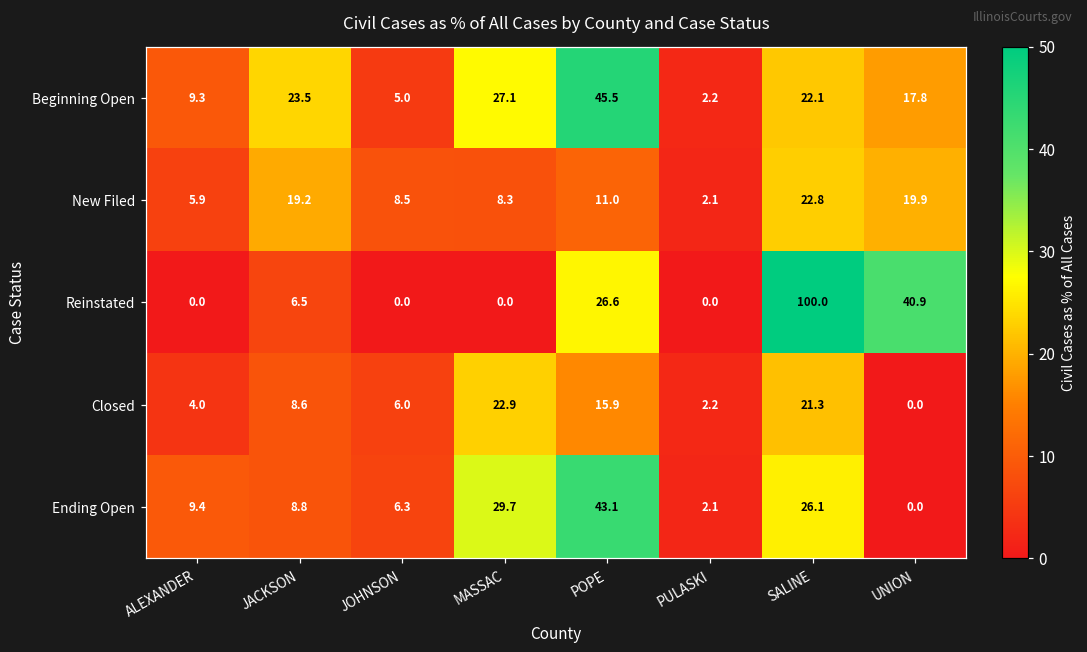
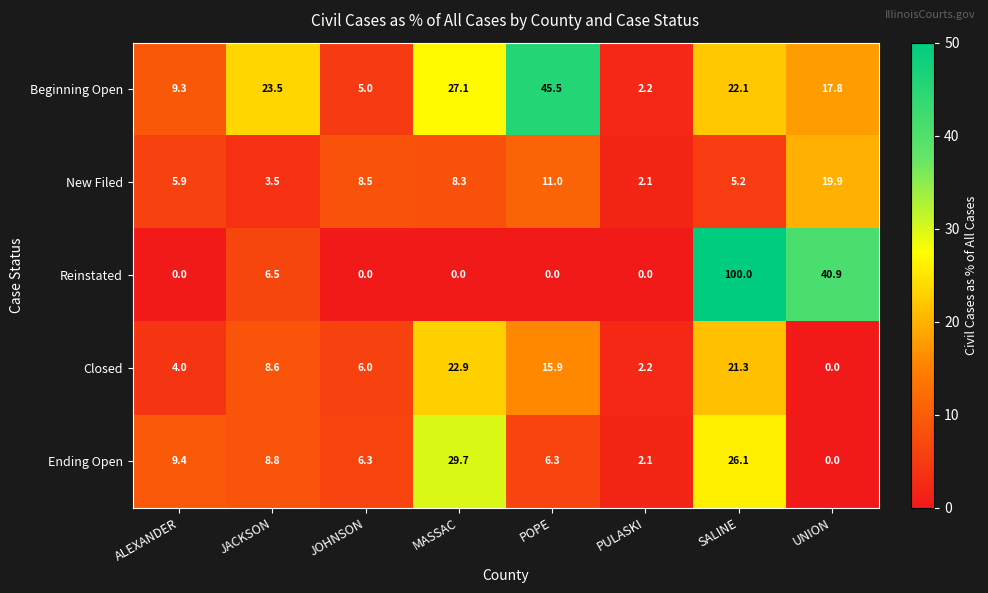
  {
    "Beginning Open": {
      "ALEXANDER": 9.3,
      "JACKSON": 23.5,
      "JOHNSON": 5.0,
      "MASSAC": 27.1,
      "POPE": 45.5,
      "PULASKI": 2.2,
      "SALINE": 22.1,
      "UNION": 17.8
    },
    "New Filed": {
      "ALEXANDER": 5.9,
-     "JACKSON": 19.2,
+     "JACKSON": 3.5,
      "JOHNSON": 8.5,
      "MASSAC": 8.3,
      "POPE": 11.0,
      "PULASKI": 2.1,
-     "SALINE": 22.8,
+     "SALINE": 5.2,
      "UNION": 19.9
    },
    "Reinstated": {
      "ALEXANDER": 0.0,
      "JACKSON": 6.5,
      "JOHNSON": 0.0,
      "MASSAC": 0.0,
-     "POPE": 26.6,
+     "POPE": 0.0,
      "PULASKI": 0.0,
      "SALINE": 100.0,
      "UNION": 40.9
    },
    "Closed": {
      "ALEXANDER": 4.0,
      "JACKSON": 8.6,
      "JOHNSON": 6.0,
      "MASSAC": 22.9,
      "POPE": 15.9,
      "PULASKI": 2.2,
      "SALINE": 21.3,
      "UNION": 0.0
    },
    "Ending Open": {
      "ALEXANDER": 9.4,
      "JACKSON": 8.8,
      "JOHNSON": 6.3,
      "MASSAC": 29.7,
-     "POPE": 43.1,
+     "POPE": 6.3,
      "PULASKI": 2.1,
      "SALINE": 26.1,
      "UNION": 0.0
    }
  }
